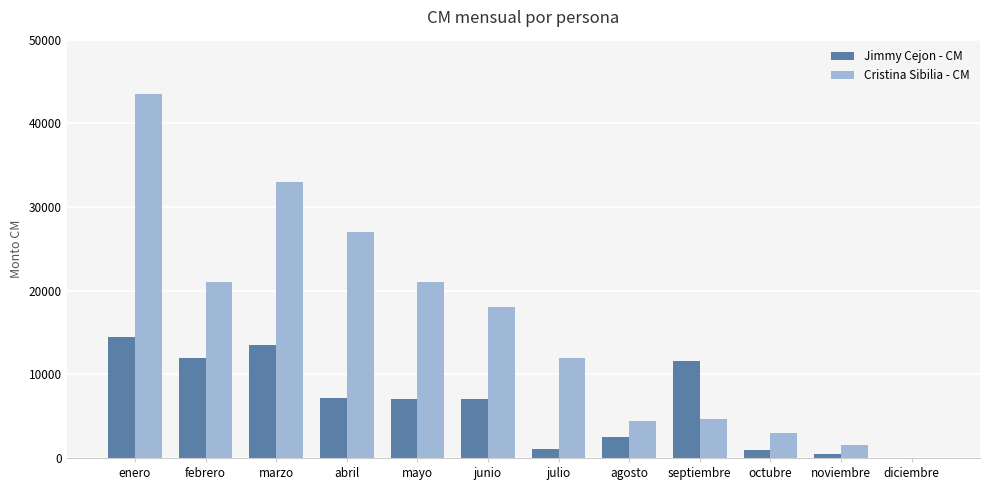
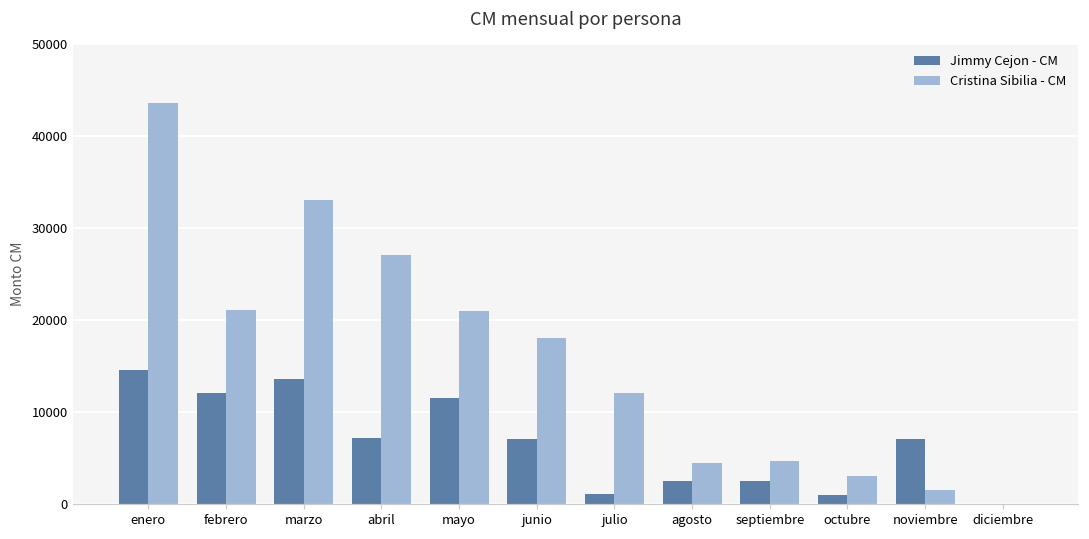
  {
    "Jimmy Cejon - CM": {
      "enero": 15000,
      "febrero": 12000,
      "marzo": 14000,
      "abril": 7000,
-     "mayo": 7000,
+     "mayo": 11000,
      "junio": 7000,
      "julio": 1000,
      "agosto": 3000,
-     "septiembre": 12000,
+     "septiembre": 3000,
      "octubre": 1000,
-     "noviembre": 1000,
+     "noviembre": 7000,
      "diciembre": 0
    },
    "Cristina Sibilia - CM": {
      "enero": 44000,
      "febrero": 21000,
      "marzo": 33000,
      "abril": 27000,
      "mayo": 21000,
      "junio": 18000,
      "julio": 12000,
      "agosto": 4000,
      "septiembre": 5000,
      "octubre": 3000,
      "noviembre": 2000,
      "diciembre": 0
    }
  }
